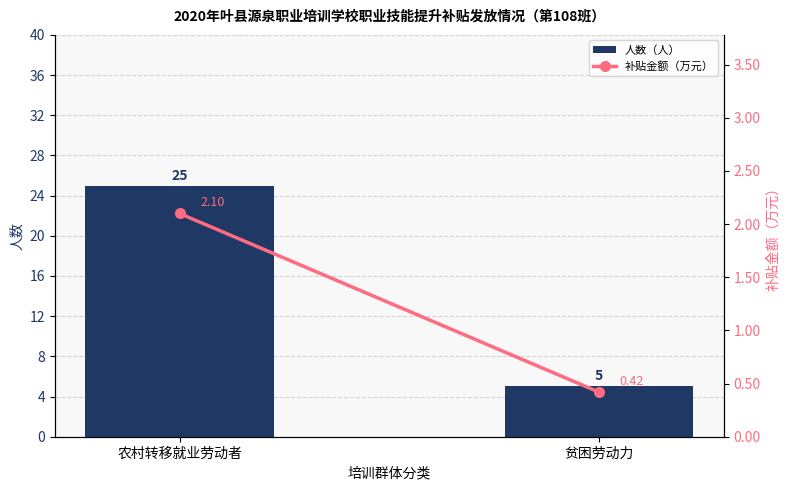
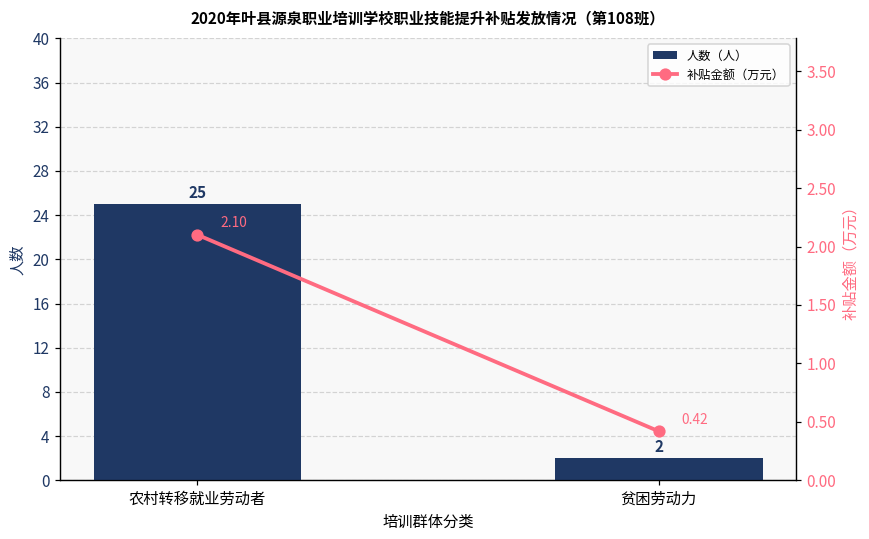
  {
    "人数（人）": {
      "农村转移就业劳动者": 25,
-     "贫困劳动力": 5
+     "贫困劳动力": 2
    },
    "补贴金额（万元）": {
      "农村转移就业劳动者": 2.10,
      "贫困劳动力": 0.42
    }
  }
